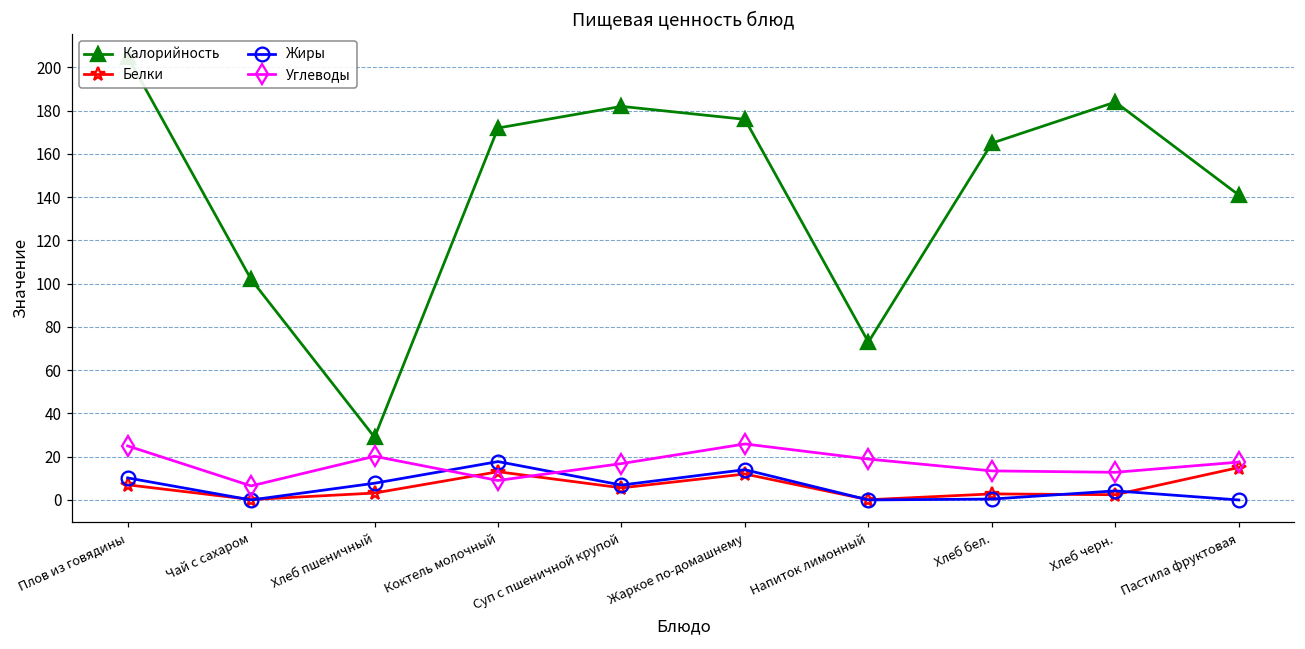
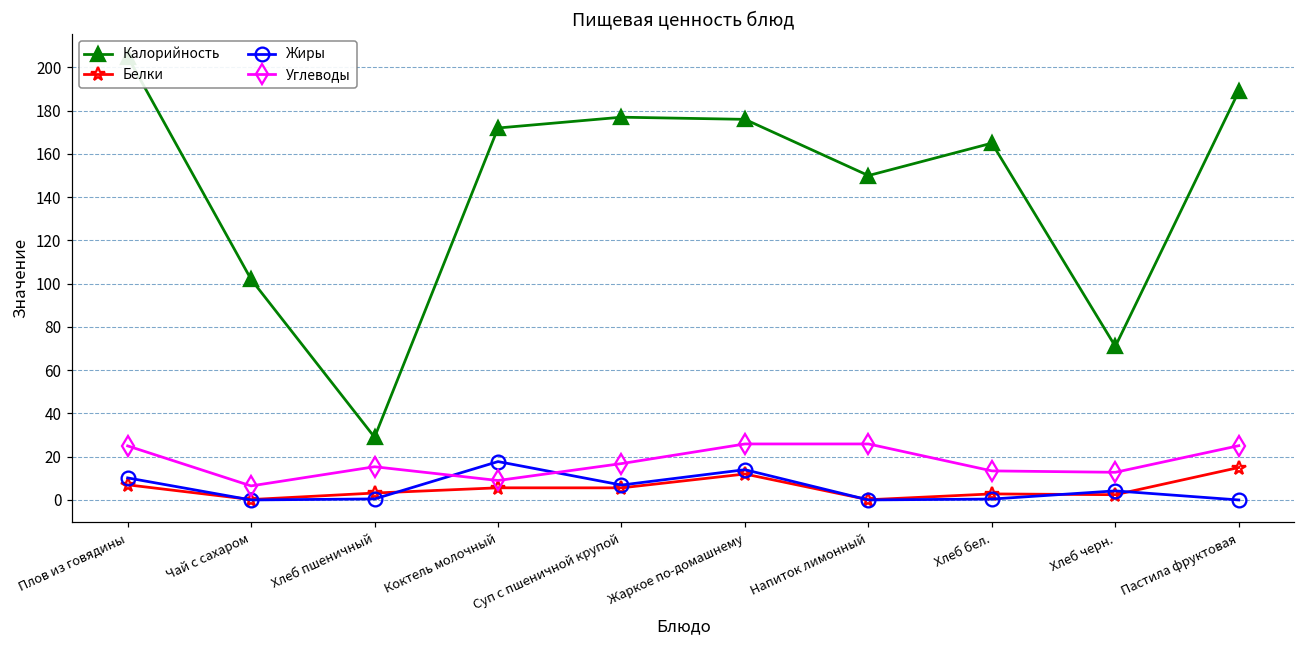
  {
    "Калорийность": {
      "Чай с сахаром": 102,
      "Хлеб пшеничный": 29,
      "Коктель молочный": 172,
-     "Суп с пшеничной крупой": 182,
+     "Суп с пшеничной крупой": 177,
      "Жаркое по-домашнему": 176,
-     "Напиток лимонный": 73,
+     "Напиток лимонный": 150,
      "Хлеб бел.": 165,
-     "Хлеб черн.": 184,
-     "Пастила фруктовая": 141
+     "Хлеб черн.": 71,
+     "Пастила фруктовая": 189
    },
    "Белки": {
      "Плов из говядины": 7,
      "Хлеб пшеничный": 3,
-     "Коктель молочный": 13,
+     "Коктель молочный": 6,
      "Суп с пшеничной крупой": 6,
      "Жаркое по-домашнему": 12,
      "Хлеб бел.": 3,
      "Хлеб черн.": 2,
      "Пастила фруктовая": 15
    },
    "Жиры": {
      "Плов из говядины": 10,
-     "Хлеб пшеничный": 8,
+     "Хлеб пшеничный": 0,
      "Коктель молочный": 18,
      "Суп с пшеничной крупой": 7,
      "Жаркое по-домашнему": 14,
      "Хлеб бел.": 0,
      "Хлеб черн.": 4,
      "Пастила фруктовая": 0
    },
    "Углеводы": {
      "Плов из говядины": 25,
      "Чай с сахаром": 7,
-     "Хлеб пшеничный": 20,
+     "Хлеб пшеничный": 15,
      "Коктель молочный": 9,
      "Суп с пшеничной крупой": 17,
      "Жаркое по-домашнему": 26,
-     "Напиток лимонный": 19,
+     "Напиток лимонный": 26,
      "Хлеб бел.": 13,
      "Хлеб черн.": 13,
-     "Пастила фруктовая": 18
+     "Пастила фруктовая": 25
    }
  }
